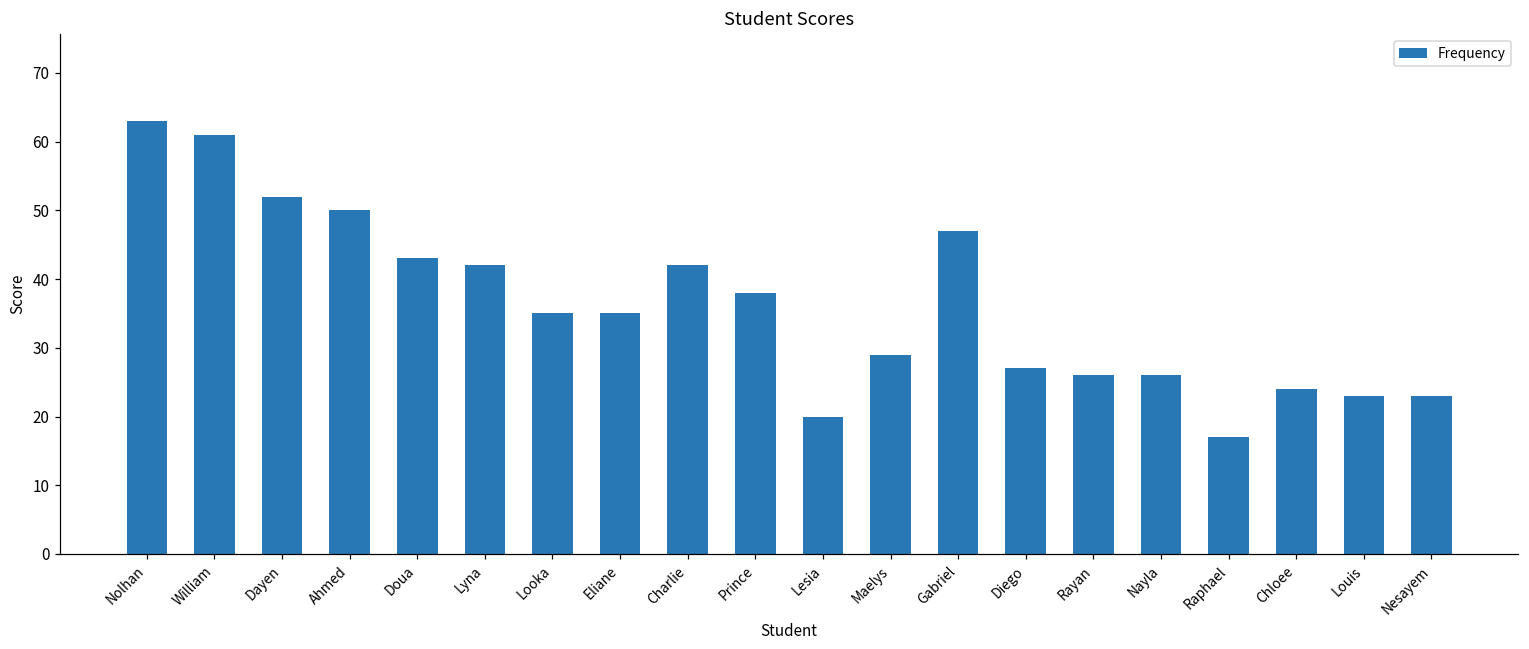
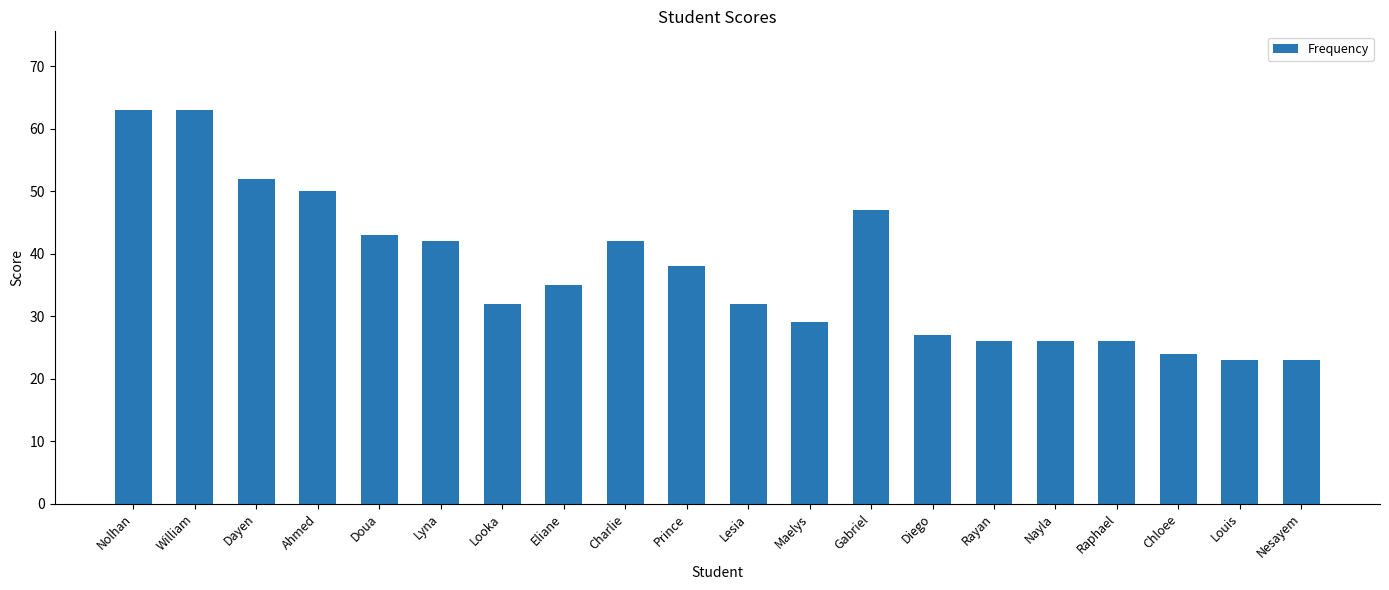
  {
    "Nolhan": 63,
-   "William": 61,
+   "William": 63,
    "Dayen": 52,
    "Ahmed": 50,
    "Doua": 43,
    "Lyna": 42,
-   "Looka": 35,
+   "Looka": 32,
    "Eliane": 35,
    "Charlie": 42,
    "Prince": 38,
-   "Lesia": 20,
+   "Lesia": 32,
    "Maelys": 29,
    "Gabriel": 47,
    "Diego": 27,
    "Rayan": 26,
    "Nayla": 26,
-   "Raphael": 17,
+   "Raphael": 26,
    "Chloee": 24,
    "Louis": 23,
    "Nesayem": 23
  }
